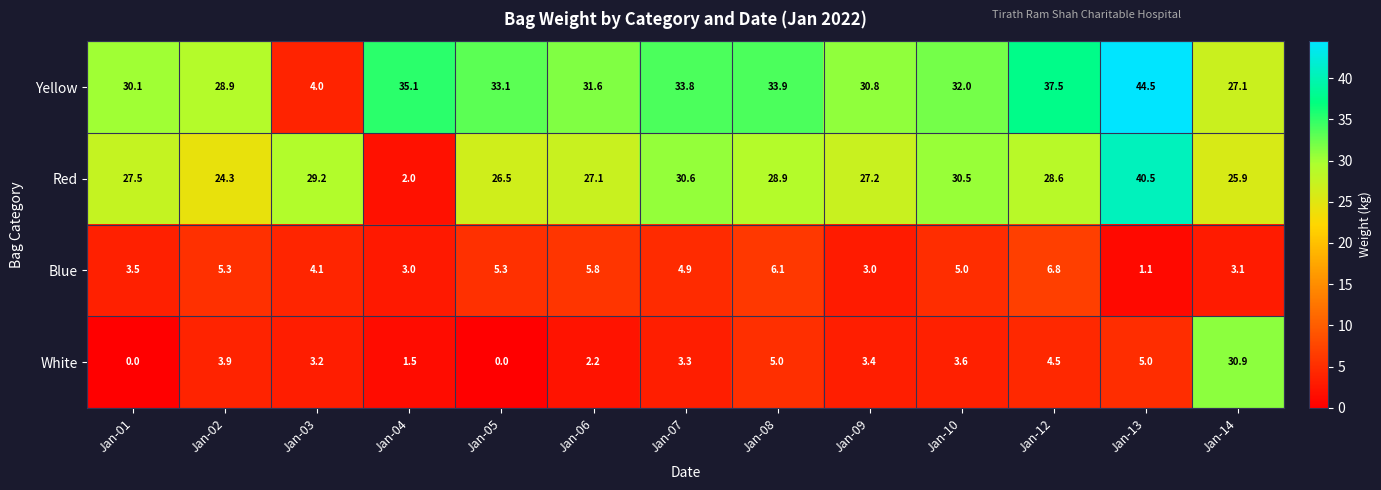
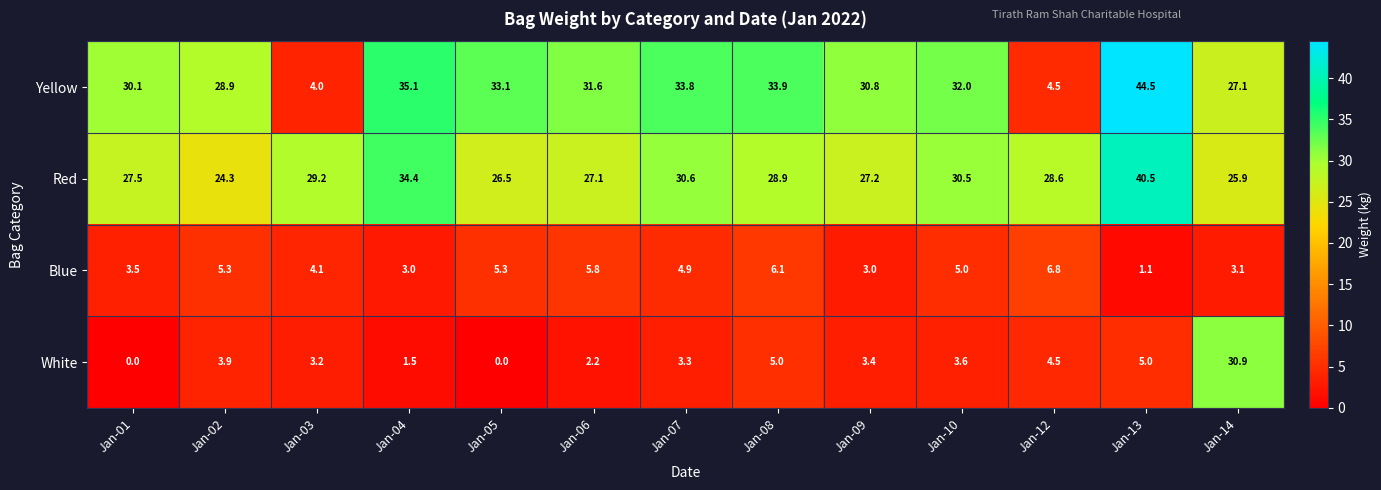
  {
    "Yellow": {
      "Jan-01": 30.1,
      "Jan-02": 28.9,
      "Jan-03": 4.0,
      "Jan-04": 35.1,
      "Jan-05": 33.1,
      "Jan-06": 31.6,
      "Jan-07": 33.8,
      "Jan-08": 33.9,
      "Jan-09": 30.8,
      "Jan-10": 32.0,
-     "Jan-12": 37.5,
+     "Jan-12": 4.5,
      "Jan-13": 44.5,
      "Jan-14": 27.1
    },
    "Red": {
      "Jan-01": 27.5,
      "Jan-02": 24.3,
      "Jan-03": 29.2,
-     "Jan-04": 2.0,
+     "Jan-04": 34.4,
      "Jan-05": 26.5,
      "Jan-06": 27.1,
      "Jan-07": 30.6,
      "Jan-08": 28.9,
      "Jan-09": 27.2,
      "Jan-10": 30.5,
      "Jan-12": 28.6,
      "Jan-13": 40.5,
      "Jan-14": 25.9
    },
    "Blue": {
      "Jan-01": 3.5,
      "Jan-02": 5.3,
      "Jan-03": 4.1,
      "Jan-04": 3.0,
      "Jan-05": 5.3,
      "Jan-06": 5.8,
      "Jan-07": 4.9,
      "Jan-08": 6.1,
      "Jan-09": 3.0,
      "Jan-10": 5.0,
      "Jan-12": 6.8,
      "Jan-13": 1.1,
      "Jan-14": 3.1
    },
    "White": {
      "Jan-01": 0.0,
      "Jan-02": 3.9,
      "Jan-03": 3.2,
      "Jan-04": 1.5,
      "Jan-05": 0.0,
      "Jan-06": 2.2,
      "Jan-07": 3.3,
      "Jan-08": 5.0,
      "Jan-09": 3.4,
      "Jan-10": 3.6,
      "Jan-12": 4.5,
      "Jan-13": 5.0,
      "Jan-14": 30.9
    }
  }
